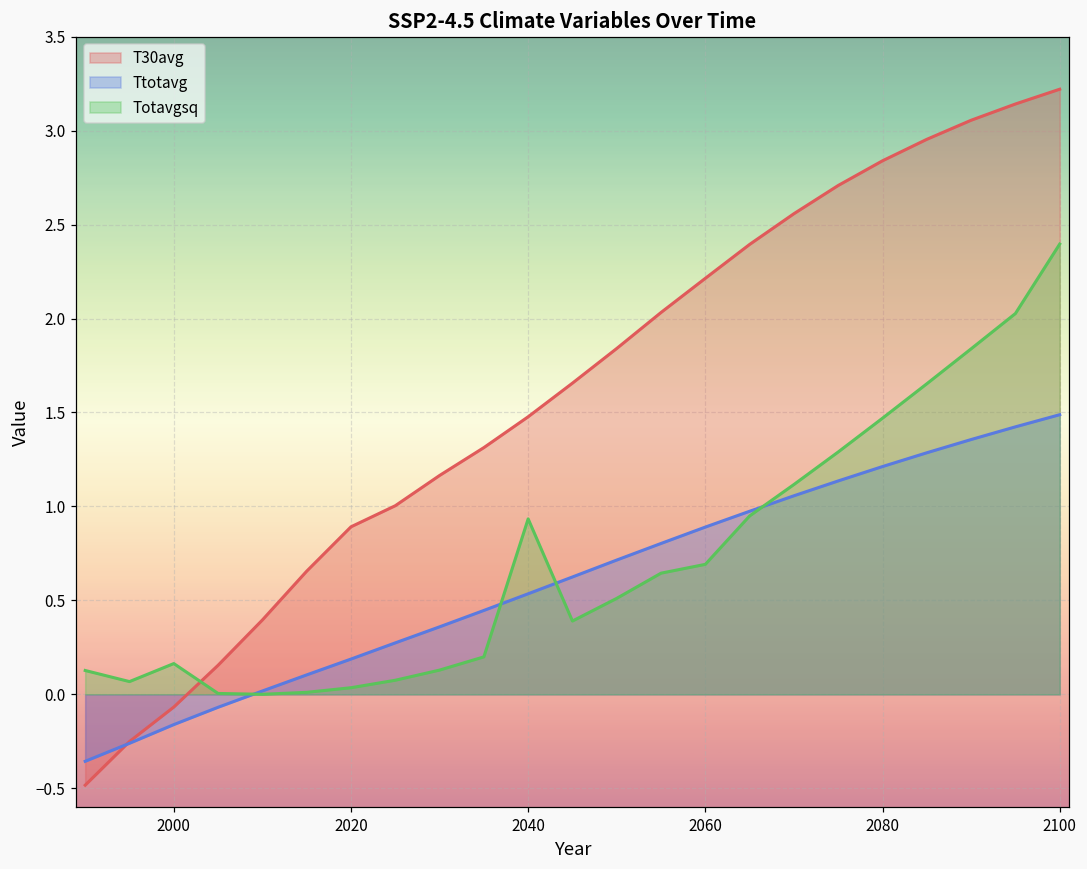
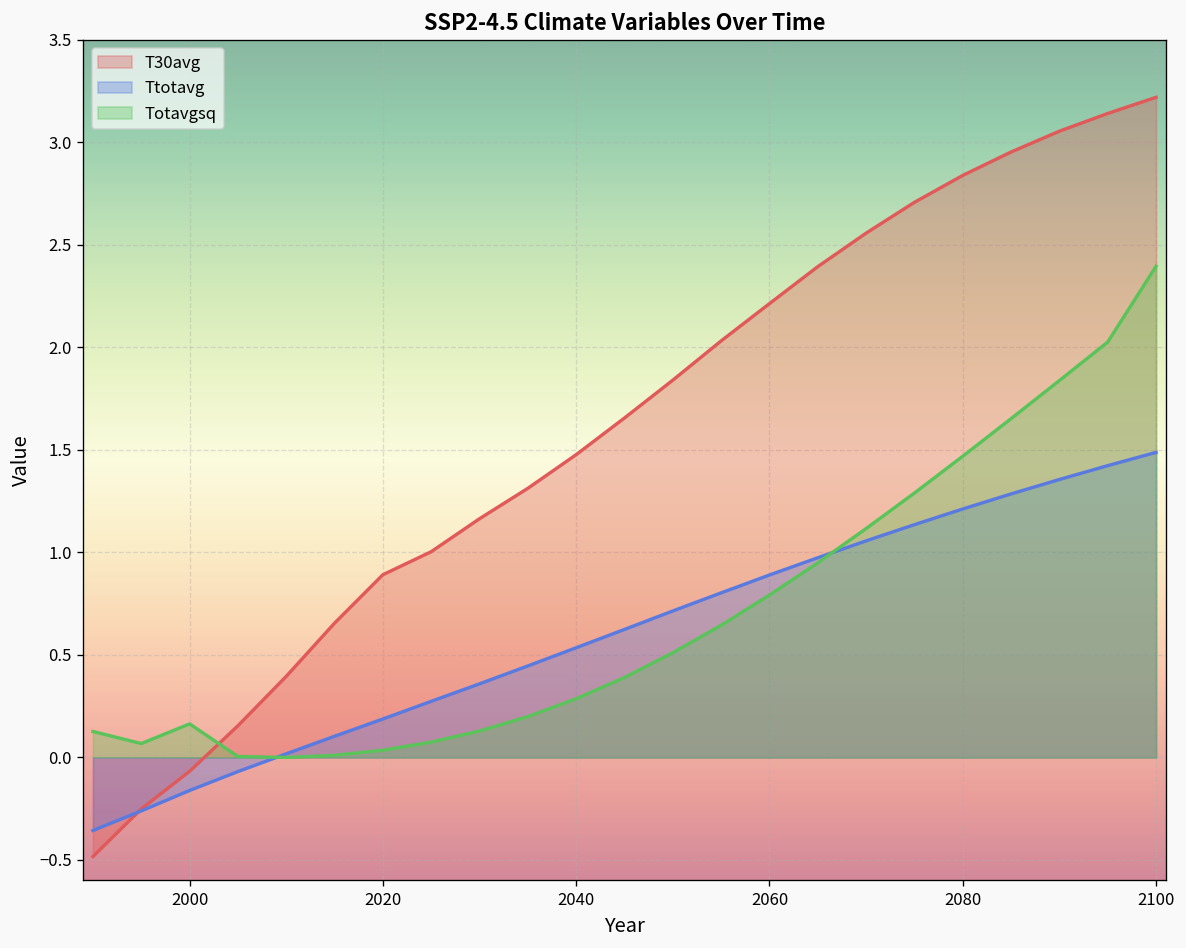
  {
    "Totavgsq": {
      "2000": 0.16,
      "2020": 0.04,
-     "2040": 0.93,
-     "2060": 0.69,
+     "2040": 0.29,
+     "2060": 0.79,
      "2080": 1.47,
      "2100": 2.40
    }
  }
